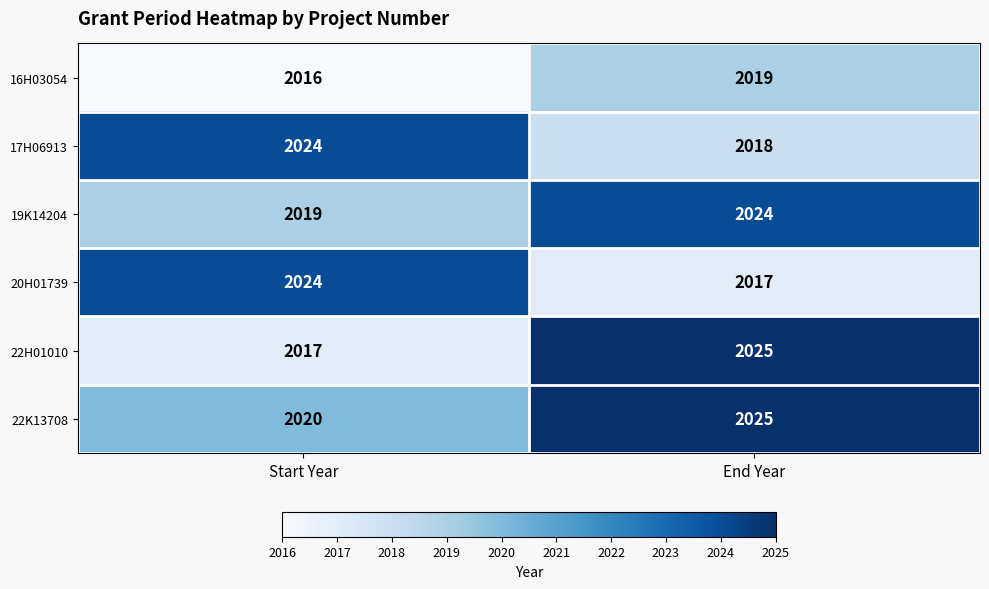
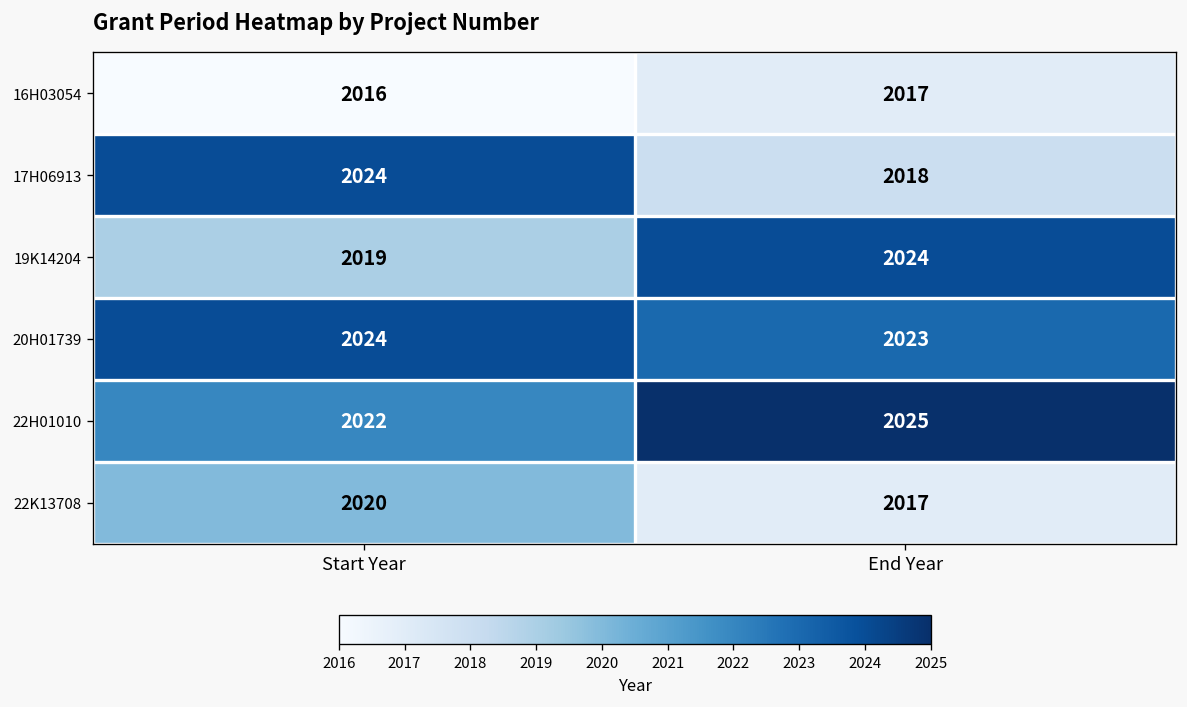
  {
    "16H03054": {
      "Start Year": 2016,
-     "End Year": 2019
+     "End Year": 2017
    },
    "17H06913": {
      "Start Year": 2024,
      "End Year": 2018
    },
    "19K14204": {
      "Start Year": 2019,
      "End Year": 2024
    },
    "20H01739": {
      "Start Year": 2024,
-     "End Year": 2017
+     "End Year": 2023
    },
    "22H01010": {
-     "Start Year": 2017,
+     "Start Year": 2022,
      "End Year": 2025
    },
    "22K13708": {
      "Start Year": 2020,
-     "End Year": 2025
+     "End Year": 2017
    }
  }
